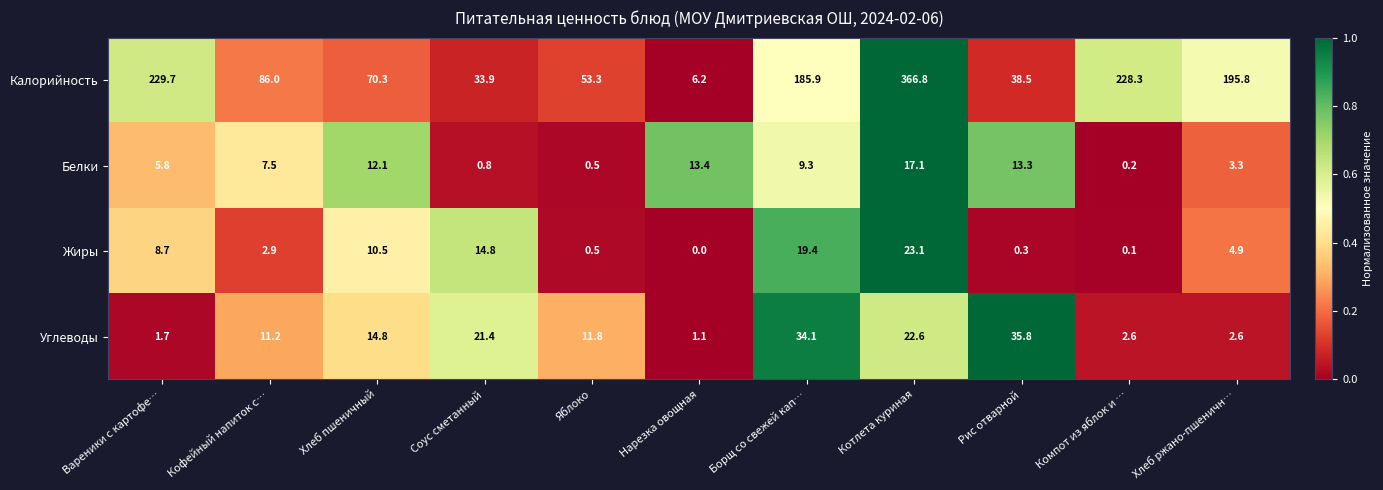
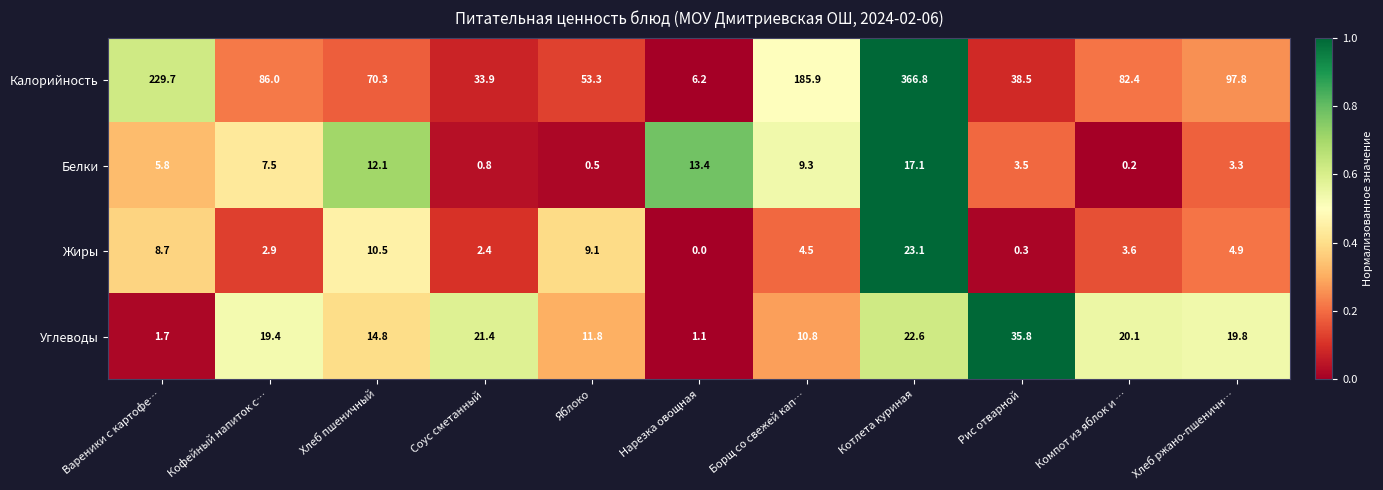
  {
    "Калорийность": {
      "Вареники с картофе…": 229.7,
      "Кофейный напиток с…": 86.0,
      "Хлеб пшеничный": 70.3,
      "Соус сметанный": 33.9,
      "Яблоко": 53.3,
      "Нарезка овощная": 6.2,
      "Борщ со свежей кап…": 185.9,
      "Котлета куриная": 366.8,
      "Рис отварной": 38.5,
-     "Компот из яблок и …": 228.3,
-     "Хлеб ржано-пшеничн…": 195.8
+     "Компот из яблок и …": 82.4,
+     "Хлеб ржано-пшеничн…": 97.8
    },
    "Белки": {
      "Вареники с картофе…": 5.8,
      "Кофейный напиток с…": 7.5,
      "Хлеб пшеничный": 12.1,
      "Соус сметанный": 0.8,
      "Яблоко": 0.5,
      "Нарезка овощная": 13.4,
      "Борщ со свежей кап…": 9.3,
      "Котлета куриная": 17.1,
-     "Рис отварной": 13.3,
+     "Рис отварной": 3.5,
      "Компот из яблок и …": 0.2,
      "Хлеб ржано-пшеничн…": 3.3
    },
    "Жиры": {
      "Вареники с картофе…": 8.7,
      "Кофейный напиток с…": 2.9,
      "Хлеб пшеничный": 10.5,
-     "Соус сметанный": 14.8,
-     "Яблоко": 0.5,
+     "Соус сметанный": 2.4,
+     "Яблоко": 9.1,
      "Нарезка овощная": 0.0,
-     "Борщ со свежей кап…": 19.4,
+     "Борщ со свежей кап…": 4.5,
      "Котлета куриная": 23.1,
      "Рис отварной": 0.3,
-     "Компот из яблок и …": 0.1,
+     "Компот из яблок и …": 3.6,
      "Хлеб ржано-пшеничн…": 4.9
    },
    "Углеводы": {
      "Вареники с картофе…": 1.7,
-     "Кофейный напиток с…": 11.2,
+     "Кофейный напиток с…": 19.4,
      "Хлеб пшеничный": 14.8,
      "Соус сметанный": 21.4,
      "Яблоко": 11.8,
      "Нарезка овощная": 1.1,
-     "Борщ со свежей кап…": 34.1,
+     "Борщ со свежей кап…": 10.8,
      "Котлета куриная": 22.6,
      "Рис отварной": 35.8,
-     "Компот из яблок и …": 2.6,
-     "Хлеб ржано-пшеничн…": 2.6
+     "Компот из яблок и …": 20.1,
+     "Хлеб ржано-пшеничн…": 19.8
    }
  }
